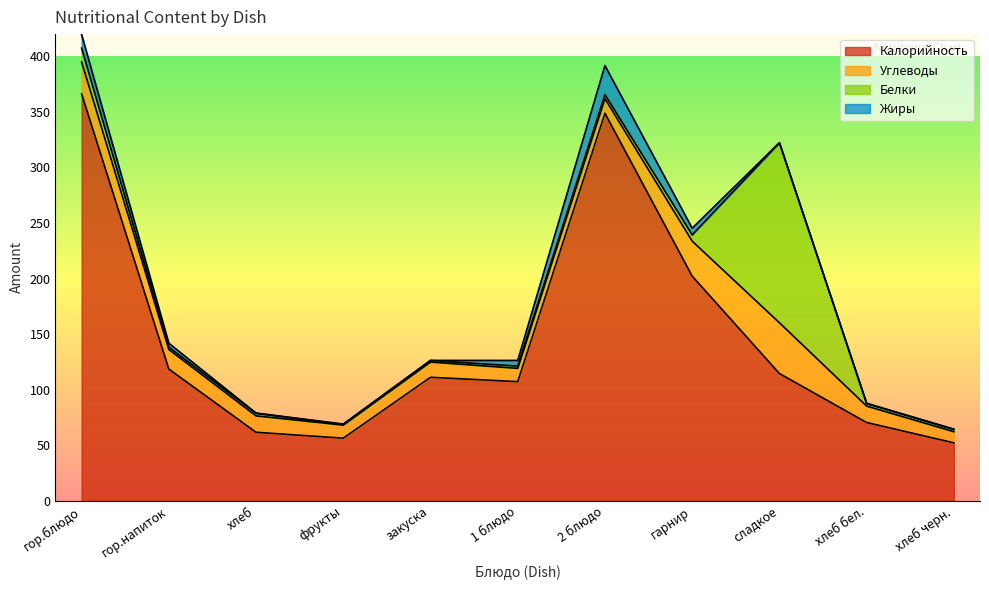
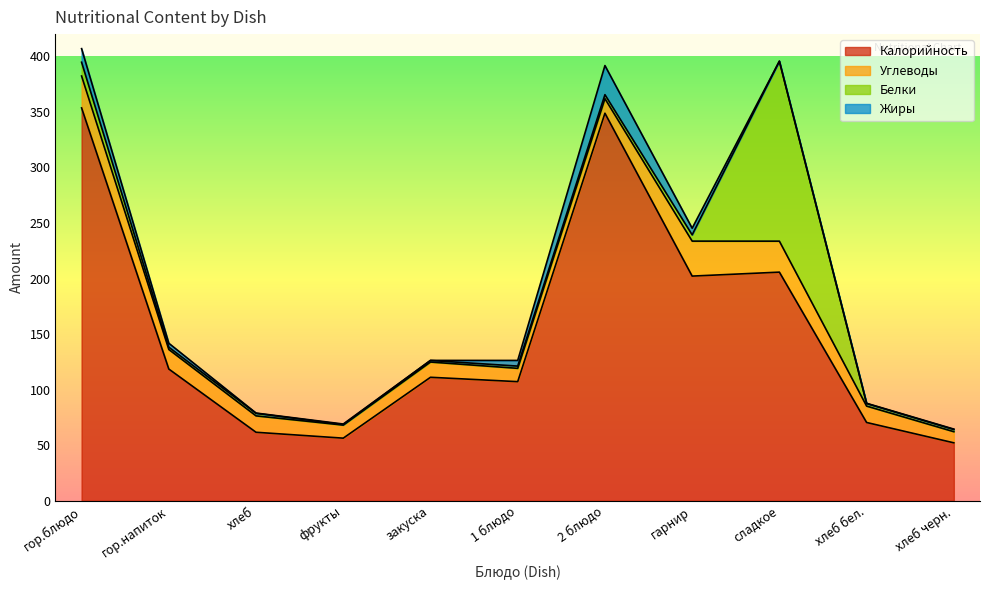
  {
    "Калорийность": {
-     "гор.блюдо": 366,
+     "гор.блюдо": 354,
      "гор.напиток": 119,
      "хлеб": 62,
      "фрукты": 56,
      "закуска": 111,
      "1 блюдо": 107,
      "2 блюдо": 349,
      "гарнир": 202,
-     "сладкое": 115,
+     "сладкое": 206,
      "хлеб бел.": 71,
      "хлеб черн.": 52
    },
    "Углеводы": {
      "гор.блюдо": 29,
      "хлеб": 15,
      "2 блюдо": 13,
      "гарнир": 31,
-     "сладкое": 46
+     "сладкое": 28
    },
    "Белки": {
      "гор.блюдо": 12,
      "2 блюдо": 4,
      "гарнир": 6
    },
    "Жиры": {
      "гор.блюдо": 12,
      "гор.напиток": 4,
      "1 блюдо": 5,
      "2 блюдо": 26,
      "гарнир": 6
    }
  }
